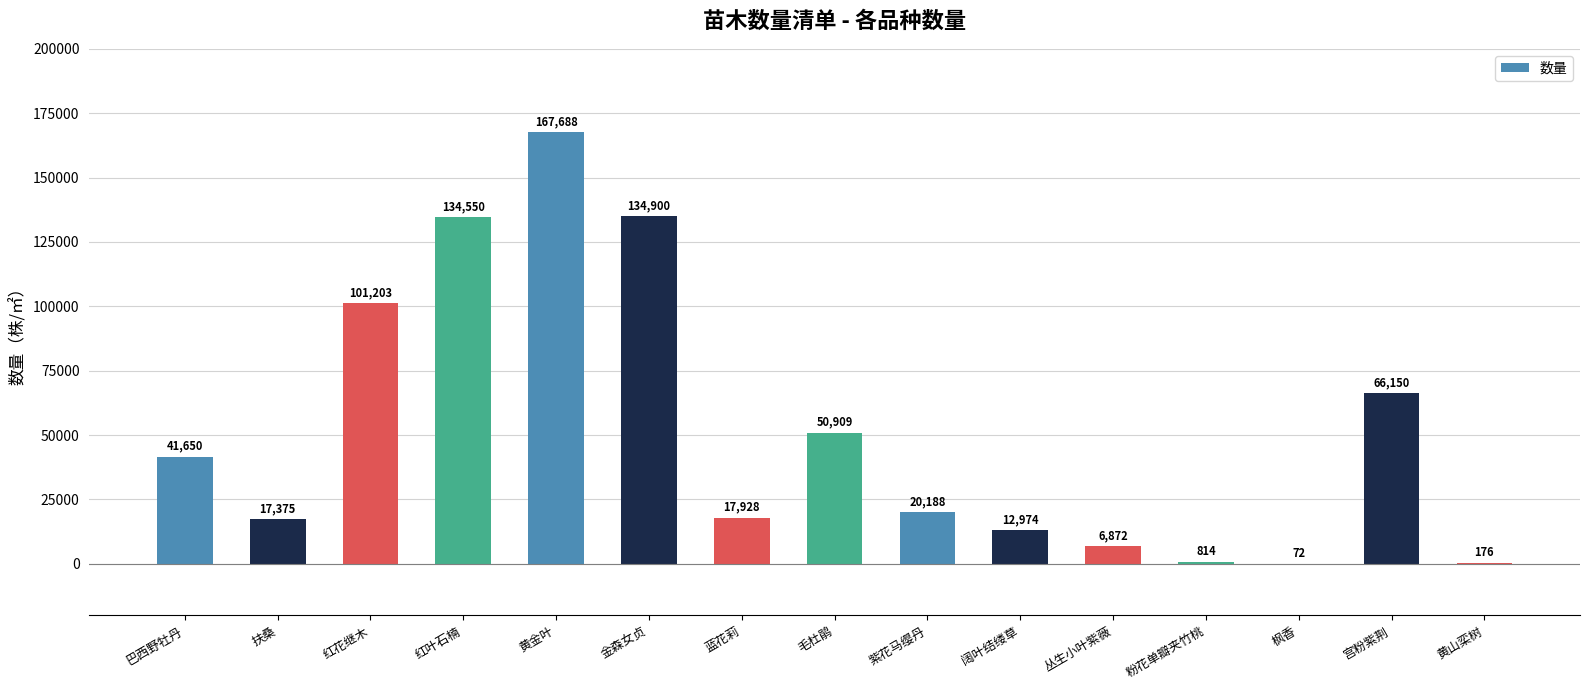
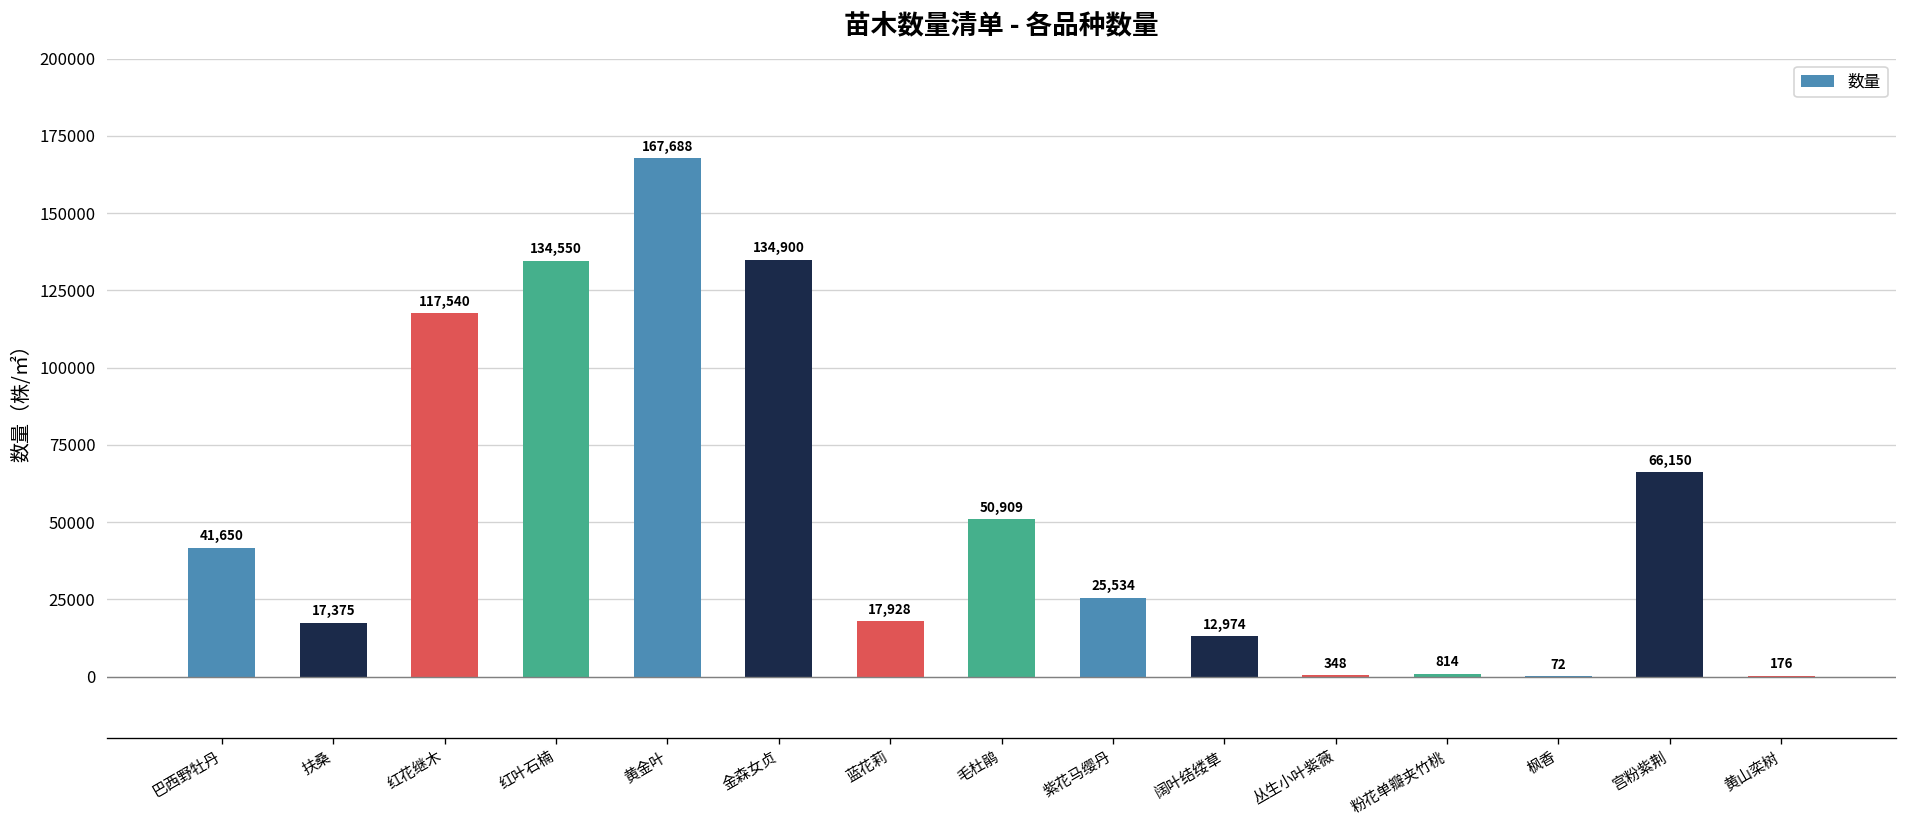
  {
    "巴西野牡丹": "41,650",
    "扶桑": "17,375",
-   "红花继木": "101,203",
+   "红花继木": "117,540",
    "红叶石楠": "134,550",
    "黄金叶": "167,688",
    "金森女贞": "134,900",
    "蓝花莉": "17,928",
    "毛杜鹃": "50,909",
-   "紫花马缨丹": "20,188",
+   "紫花马缨丹": "25,534",
    "阔叶结缕草": "12,974",
-   "丛生小叶紫薇": "6,872",
+   "丛生小叶紫薇": "348",
    "粉花单瓣夹竹桃": "814",
    "枫香": "72",
    "宫粉紫荆": "66,150",
    "黄山栾树": "176"
  }
